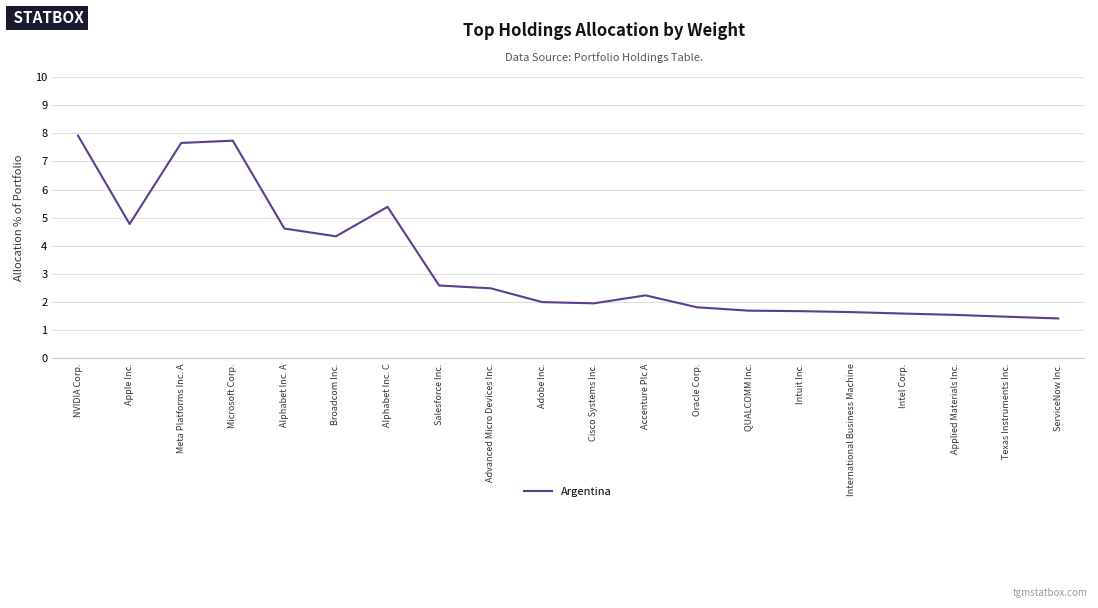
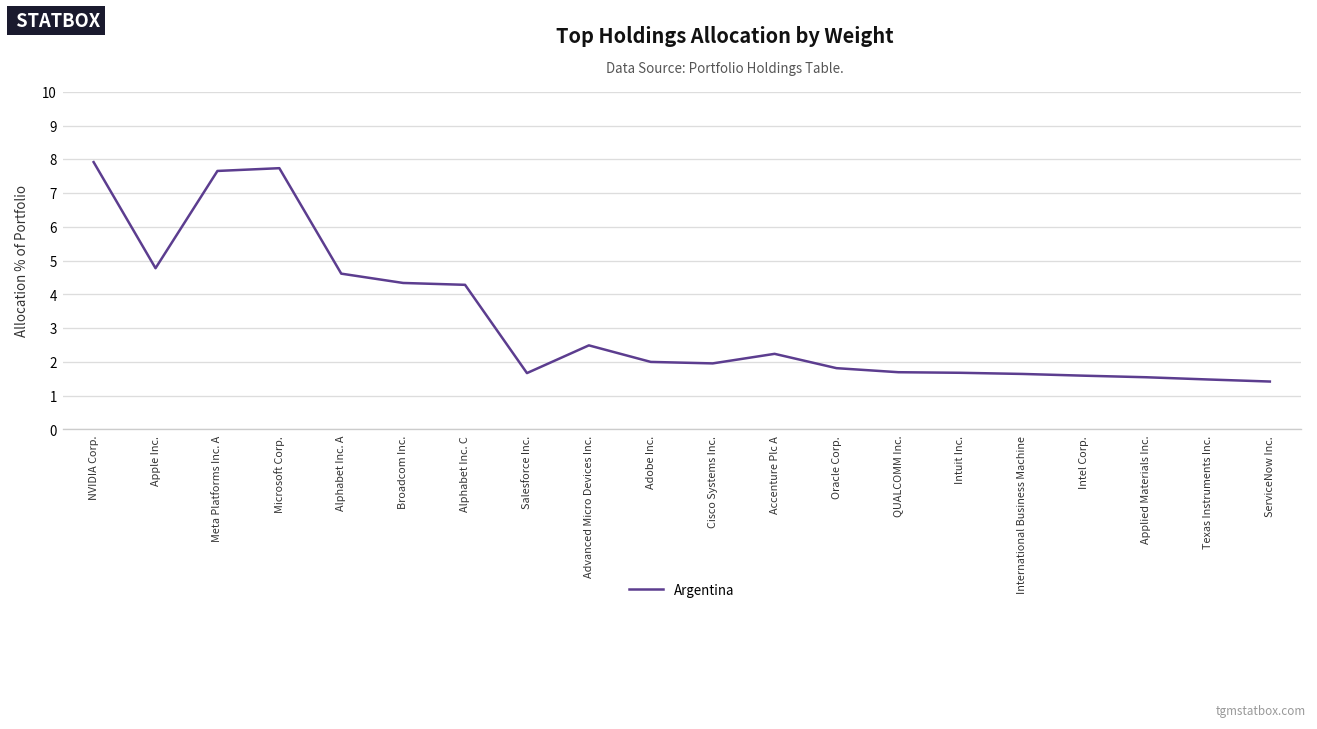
  {
    "NVIDIA Corp.": 7.9,
    "Apple Inc.": 4.8,
    "Meta Platforms Inc. A": 7.7,
    "Microsoft Corp.": 7.7,
    "Alphabet Inc. A": 4.6,
    "Broadcom Inc.": 4.3,
-   "Alphabet Inc. C": 5.4,
-   "Salesforce Inc.": 2.6,
+   "Alphabet Inc. C": 4.3,
+   "Salesforce Inc.": 1.7,
    "Advanced Micro Devices Inc.": 2.5,
    "Adobe Inc.": 2.0,
    "Cisco Systems Inc.": 2.0,
    "Accenture Plc A": 2.2,
    "Oracle Corp.": 1.8,
    "QUALCOMM Inc.": 1.7,
    "Intuit Inc.": 1.7,
    "International Business Machine": 1.6,
    "Intel Corp.": 1.6,
    "Applied Materials Inc.": 1.5,
    "Texas Instruments Inc.": 1.5,
    "ServiceNow Inc.": 1.4
  }
